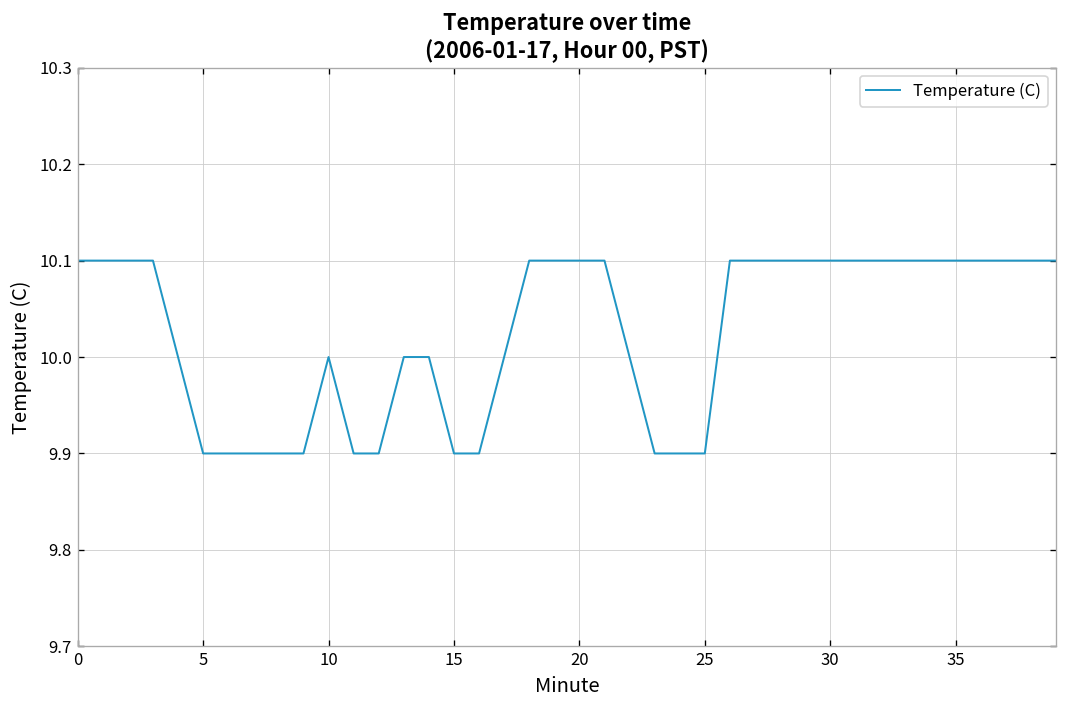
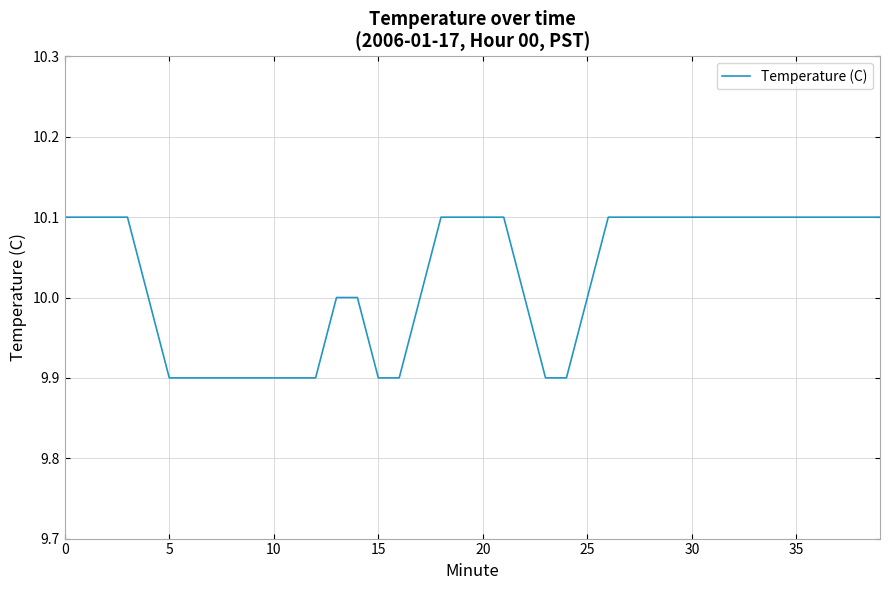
  {
    "0": 10.1,
    "5": 9.9,
-   "10": 10.0,
+   "10": 9.9,
    "15": 9.9,
    "20": 10.1,
-   "25": 9.9,
+   "25": 10.0,
    "30": 10.1,
    "35": 10.1
  }
